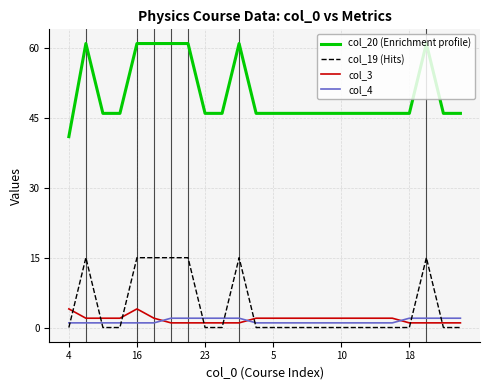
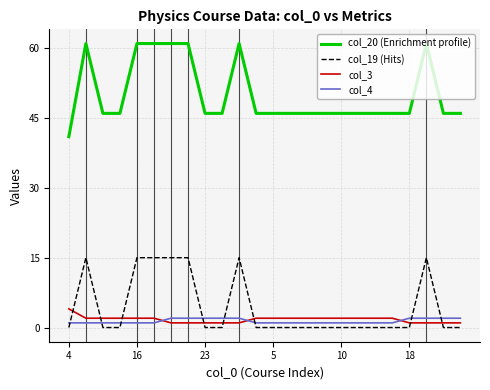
  {
    "col_20 (Enrichment profile)": {
      "4": 41,
      "16": 61
    },
    "col_19 (Hits)": {
      "4": 0,
      "16": 15
    },
    "col_3": {
      "4": 4,
-     "16": 4
+     "16": 2
    },
    "col_4": {
      "4": 1,
      "16": 1
    }
  }
